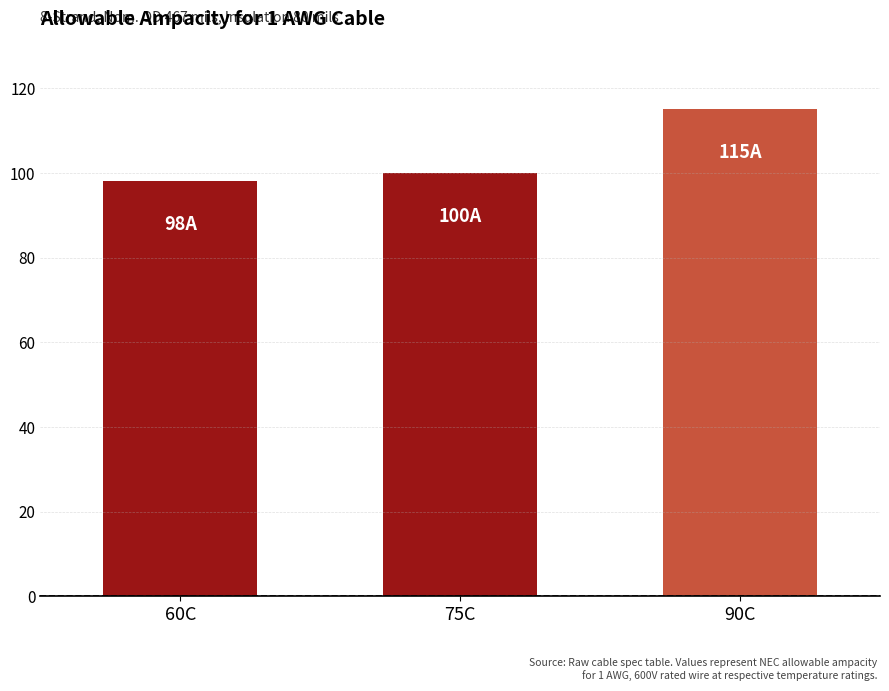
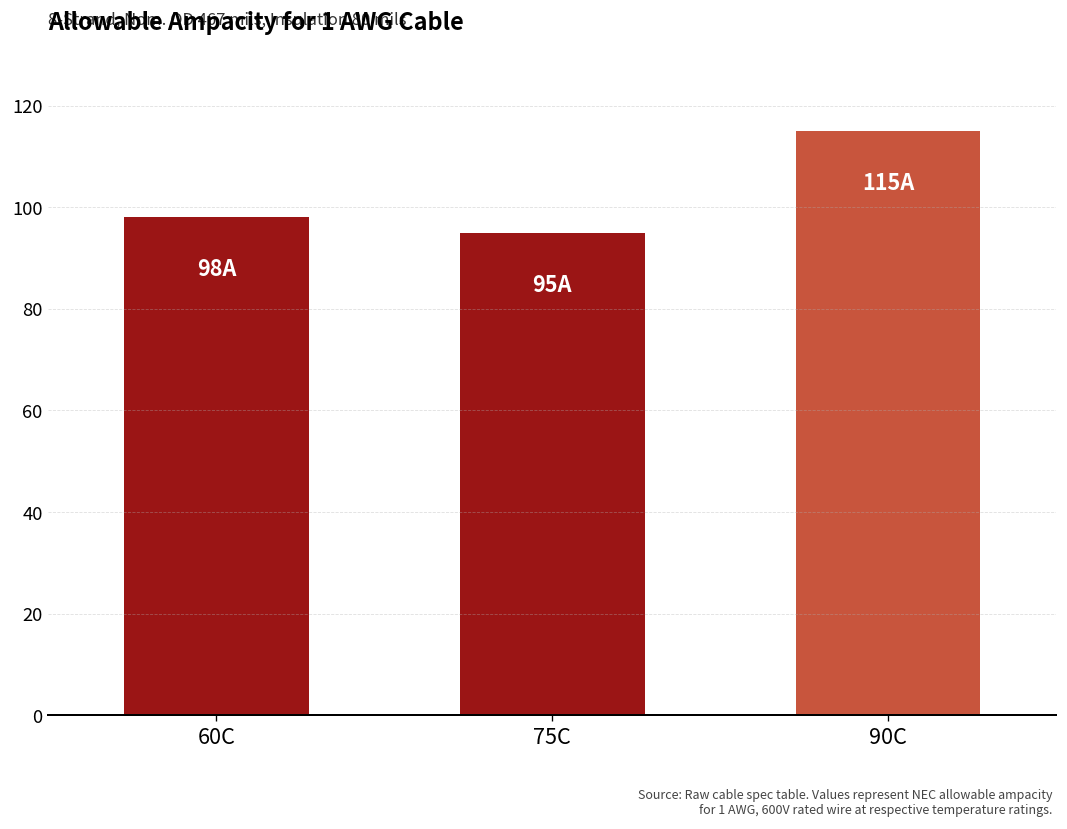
  {
    "60C": "98A",
-   "75C": "100A",
+   "75C": "95A",
    "90C": "115A"
  }
